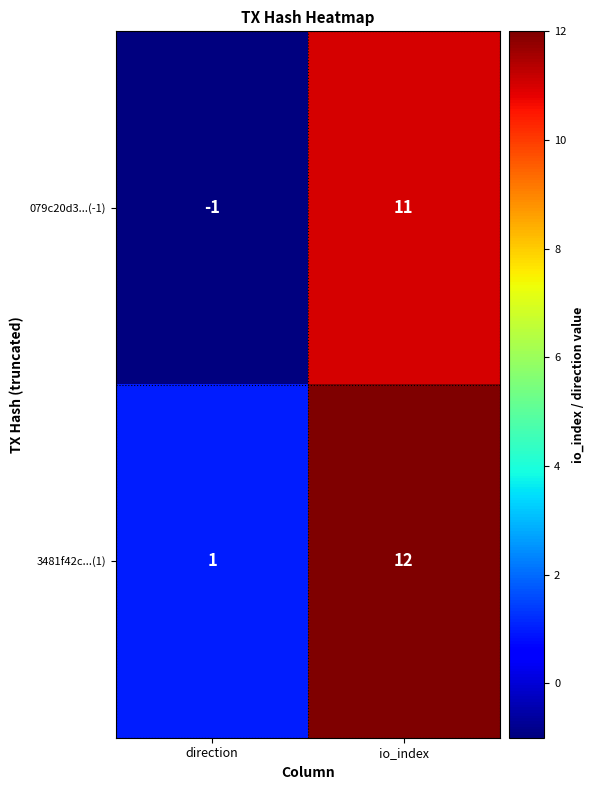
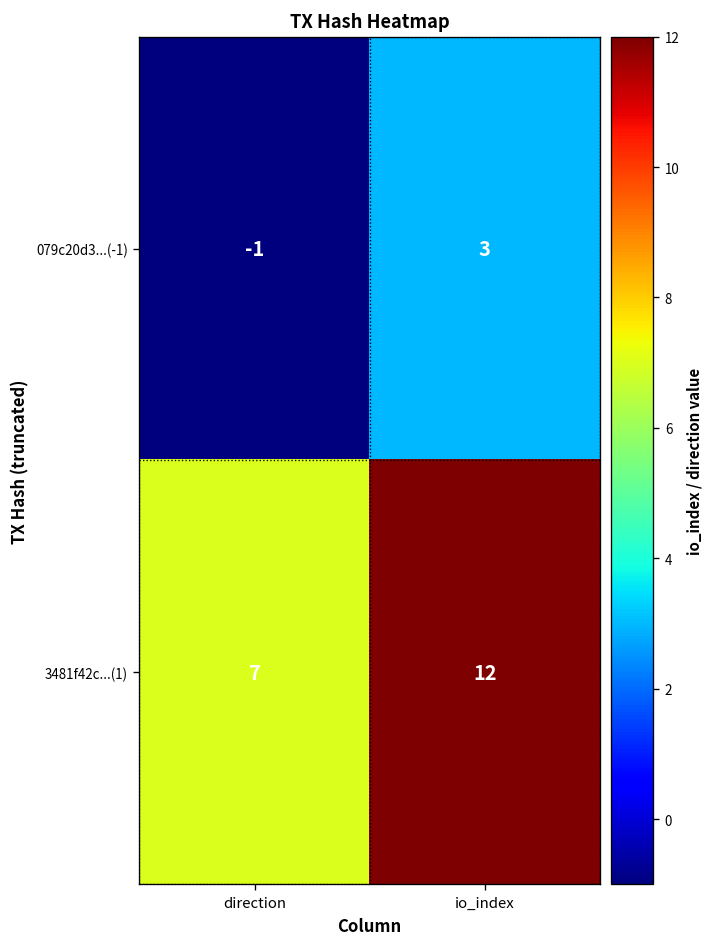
  {
    "079c20d3...(-1)": {
      "direction": -1,
-     "io_index": 11
+     "io_index": 3
    },
    "3481f42c...(1)": {
-     "direction": 1,
+     "direction": 7,
      "io_index": 12
    }
  }
